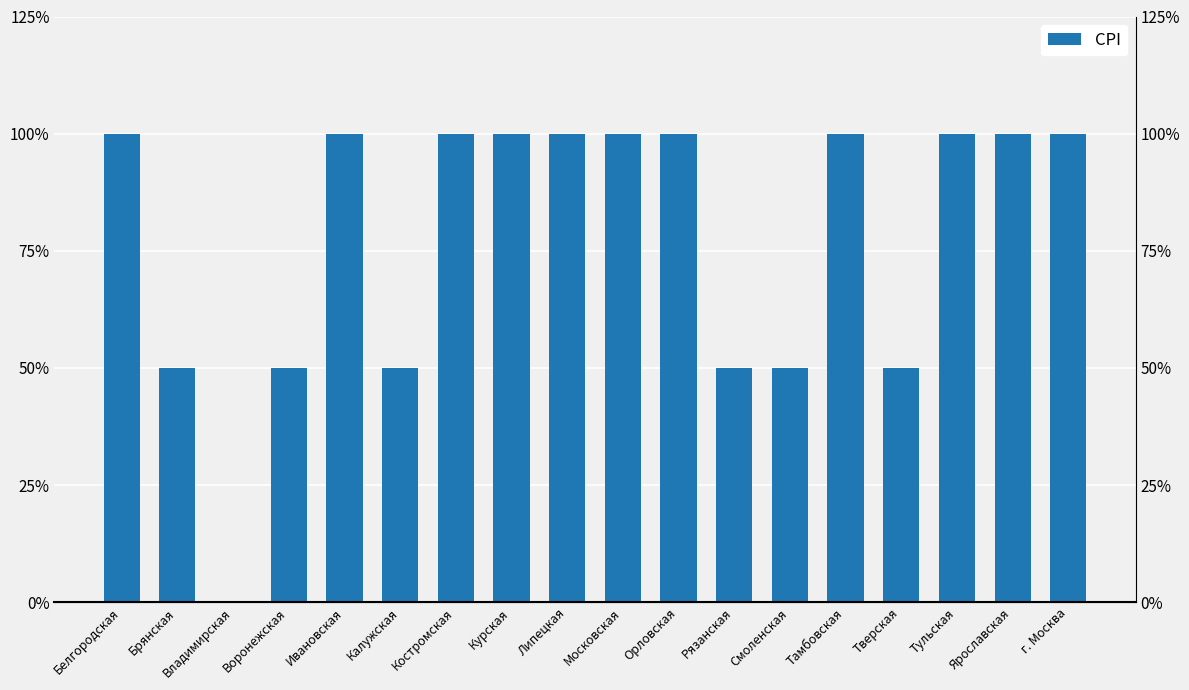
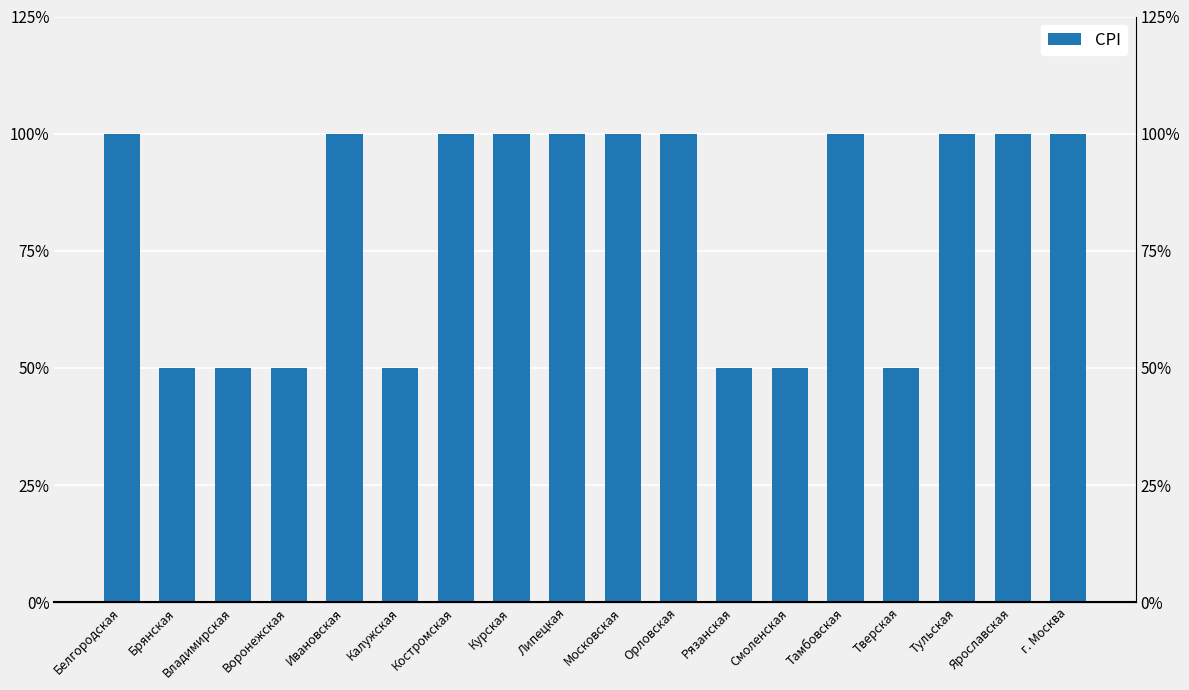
  {
    "Белгородская": "100%",
    "Брянская": "50%",
-   "Владимирская": "0%",
+   "Владимирская": "50%",
    "Воронежская": "50%",
    "Ивановская": "100%",
    "Калужская": "50%",
    "Костромская": "100%",
    "Курская": "100%",
    "Липецкая": "100%",
    "Московская": "100%",
    "Орловская": "100%",
    "Рязанская": "50%",
    "Смоленская": "50%",
    "Тамбовская": "100%",
    "Тверская": "50%",
    "Тульская": "100%",
    "Ярославская": "100%",
    "г. Москва": "100%"
  }
